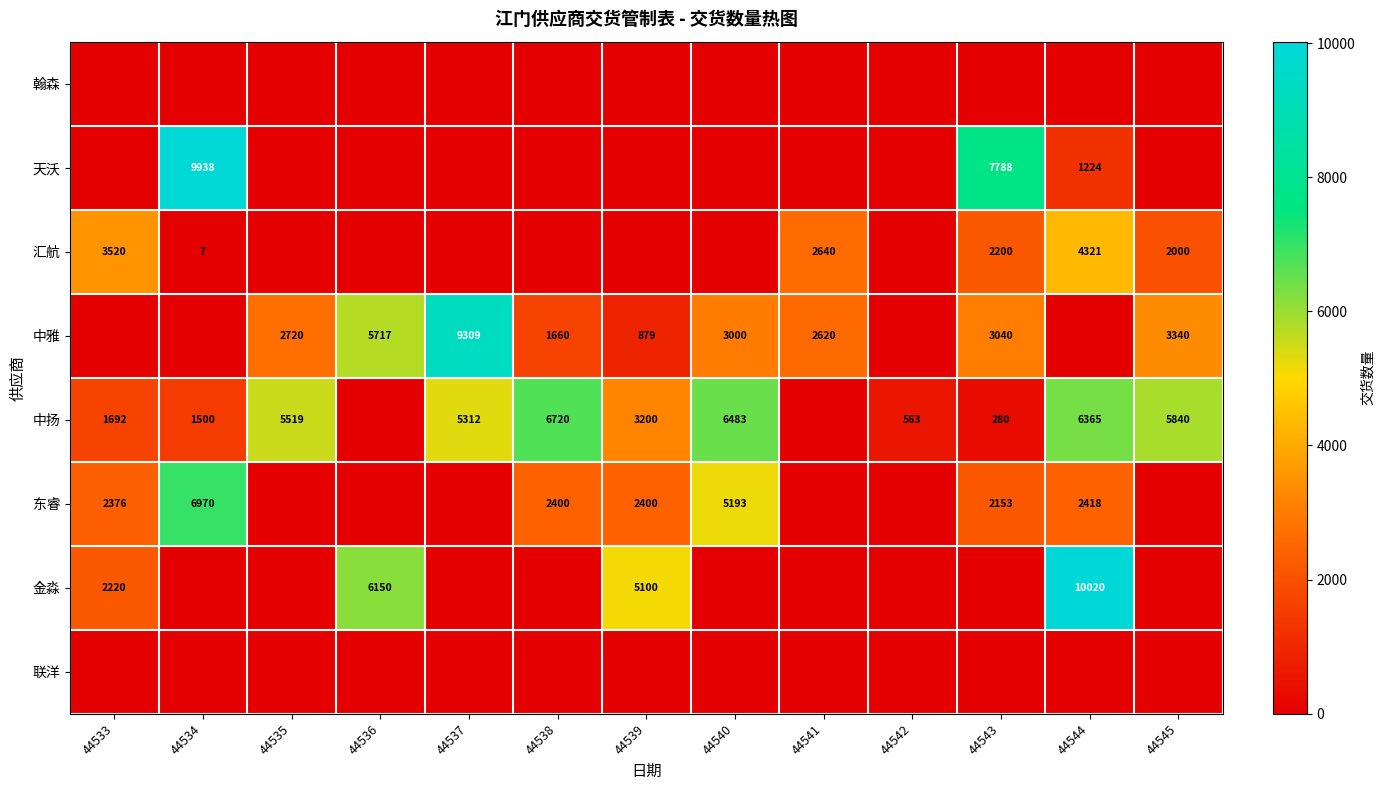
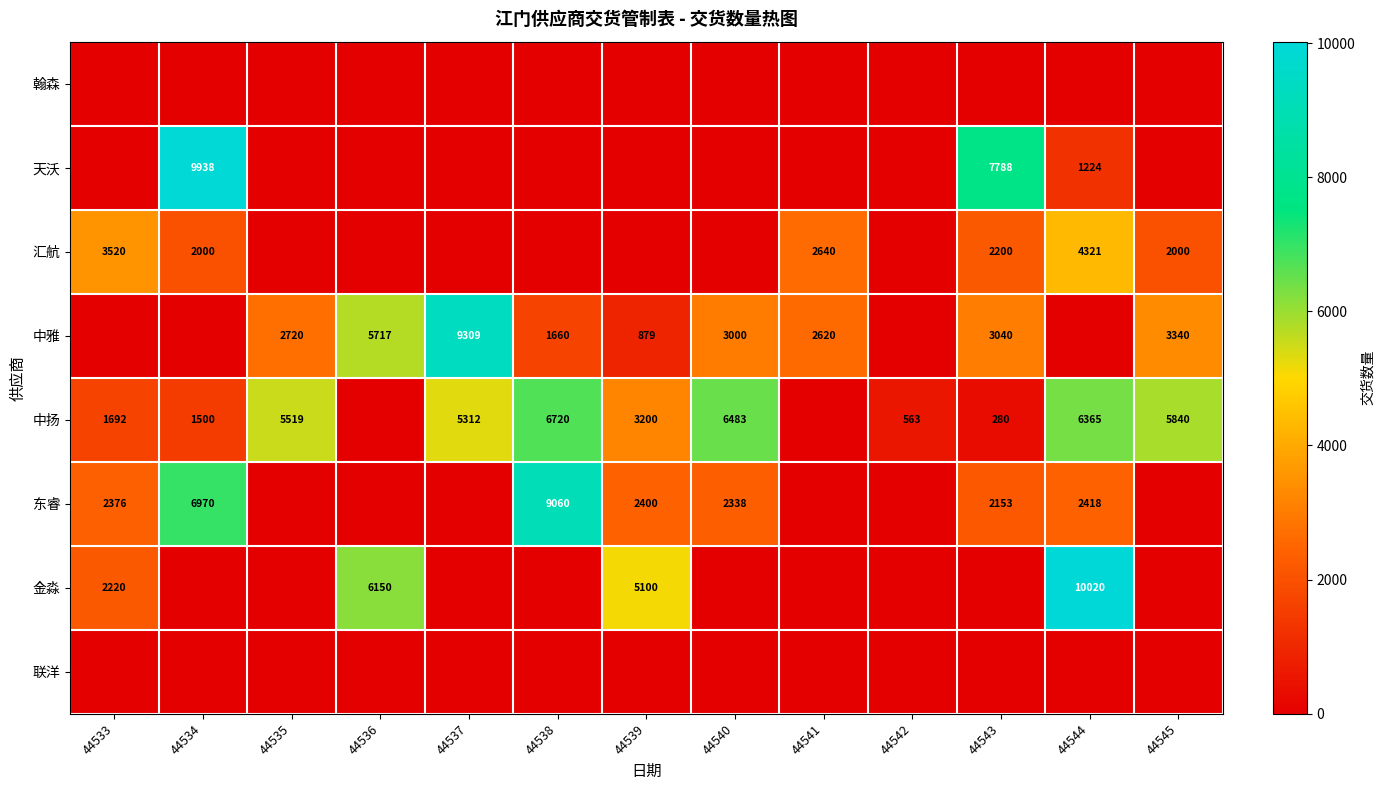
  {
    "天沃": {
      "44534": 9938,
      "44543": 7788,
      "44544": 1224
    },
    "汇航": {
      "44533": 3520,
-     "44534": 7,
+     "44534": 2000,
      "44541": 2640,
      "44543": 2200,
      "44544": 4321,
      "44545": 2000
    },
    "中雅": {
      "44535": 2720,
      "44536": 5717,
      "44537": 9309,
      "44538": 1660,
      "44539": 879,
      "44540": 3000,
      "44541": 2620,
      "44543": 3040,
      "44545": 3340
    },
    "中扬": {
      "44533": 1692,
      "44534": 1500,
      "44535": 5519,
      "44537": 5312,
      "44538": 6720,
      "44539": 3200,
      "44540": 6483,
      "44542": 563,
      "44543": 280,
      "44544": 6365,
      "44545": 5840
    },
    "东睿": {
      "44533": 2376,
      "44534": 6970,
-     "44538": 2400,
+     "44538": 9060,
      "44539": 2400,
-     "44540": 5193,
+     "44540": 2338,
      "44543": 2153,
      "44544": 2418
    },
    "金淼": {
      "44533": 2220,
      "44536": 6150,
      "44539": 5100,
      "44544": 10020
    }
  }
